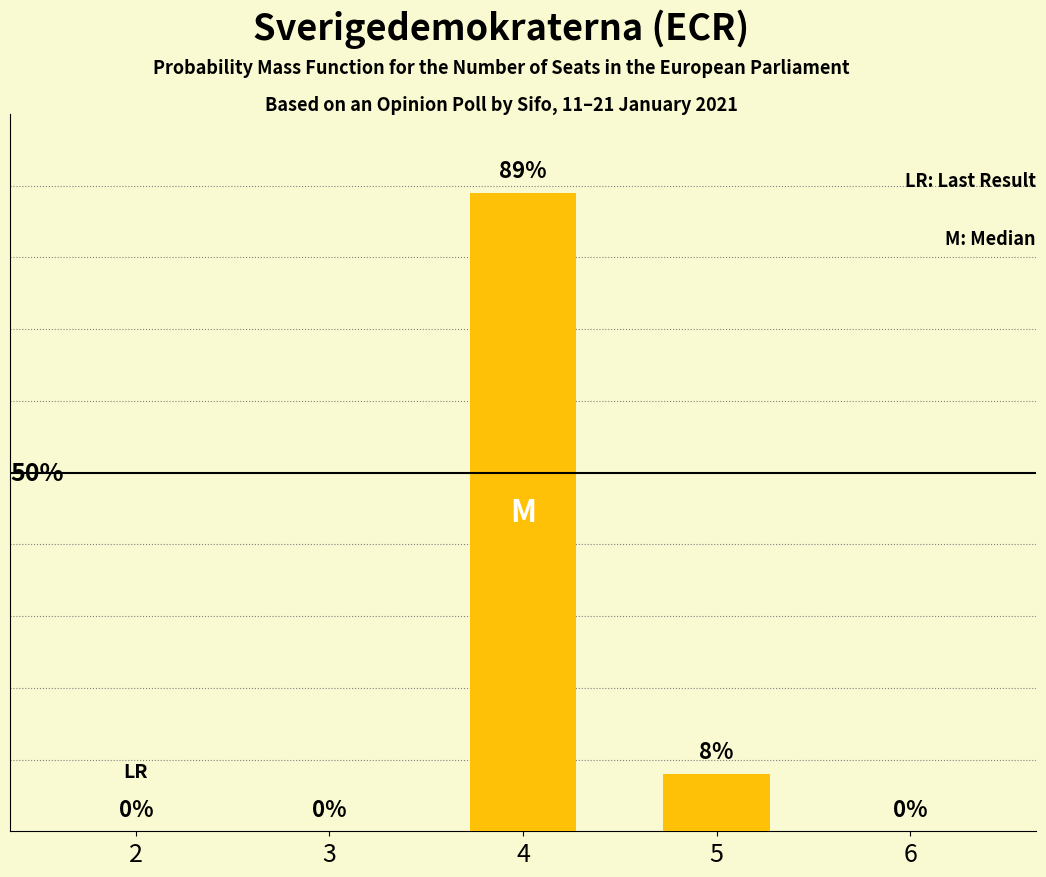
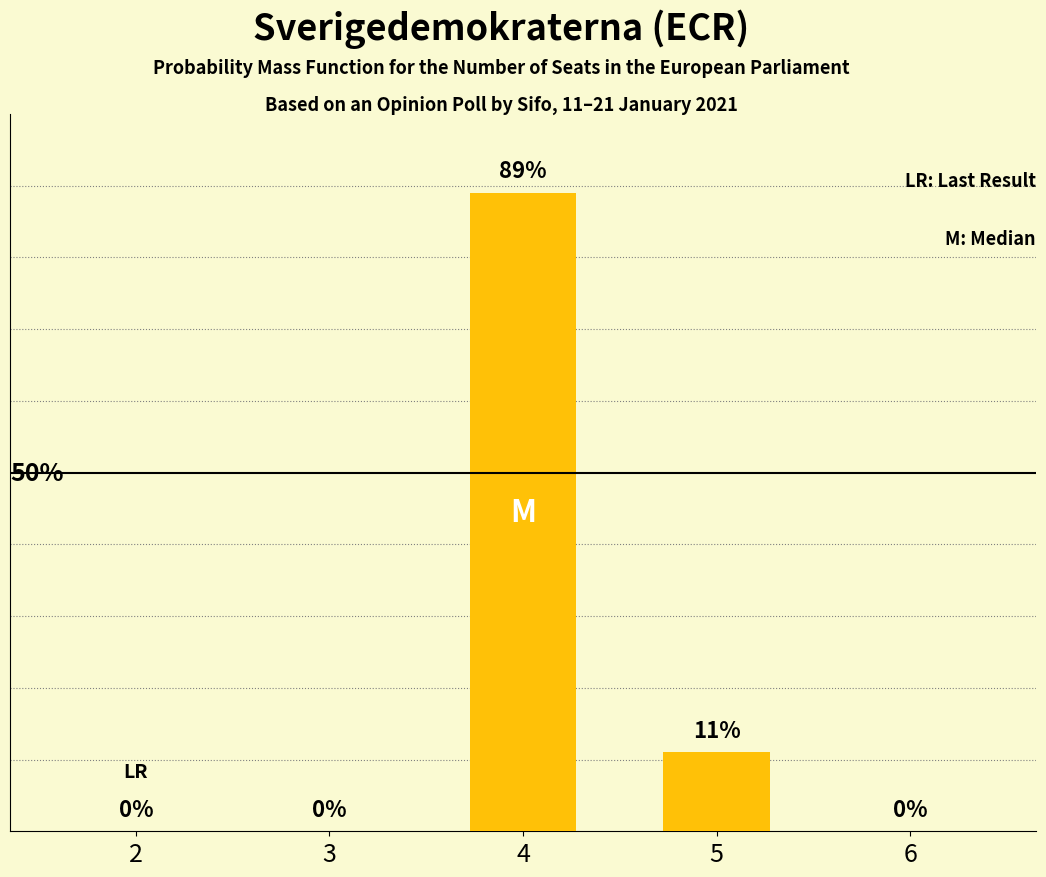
  {
    "2": "0%",
    "3": "0%",
    "4": "89%",
-   "5": "8%",
+   "5": "11%",
    "6": "0%"
  }
